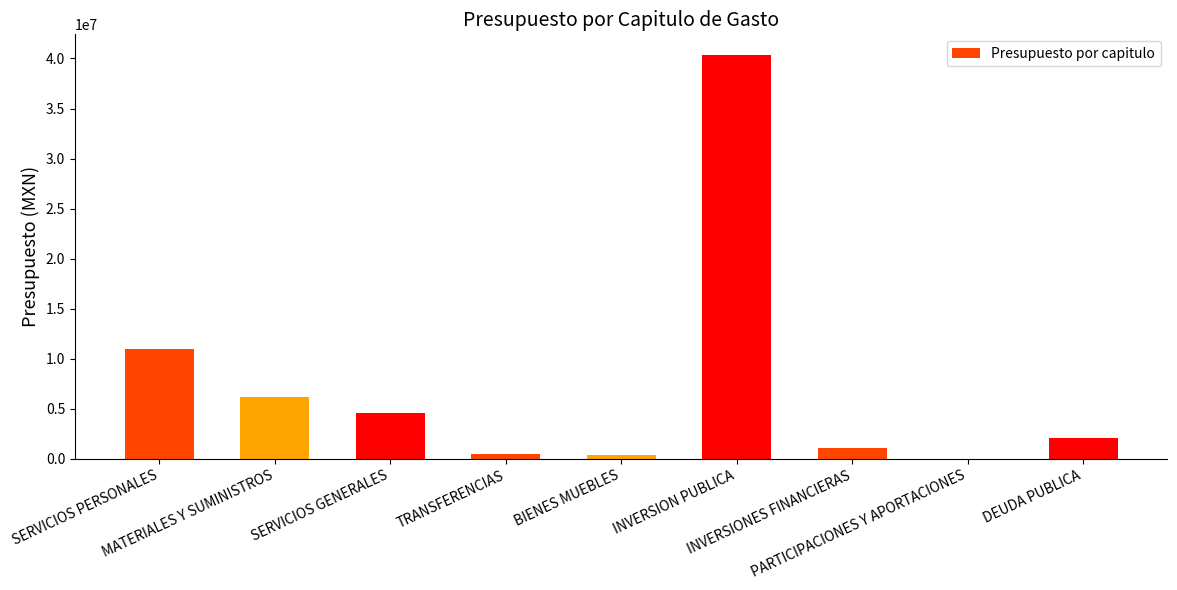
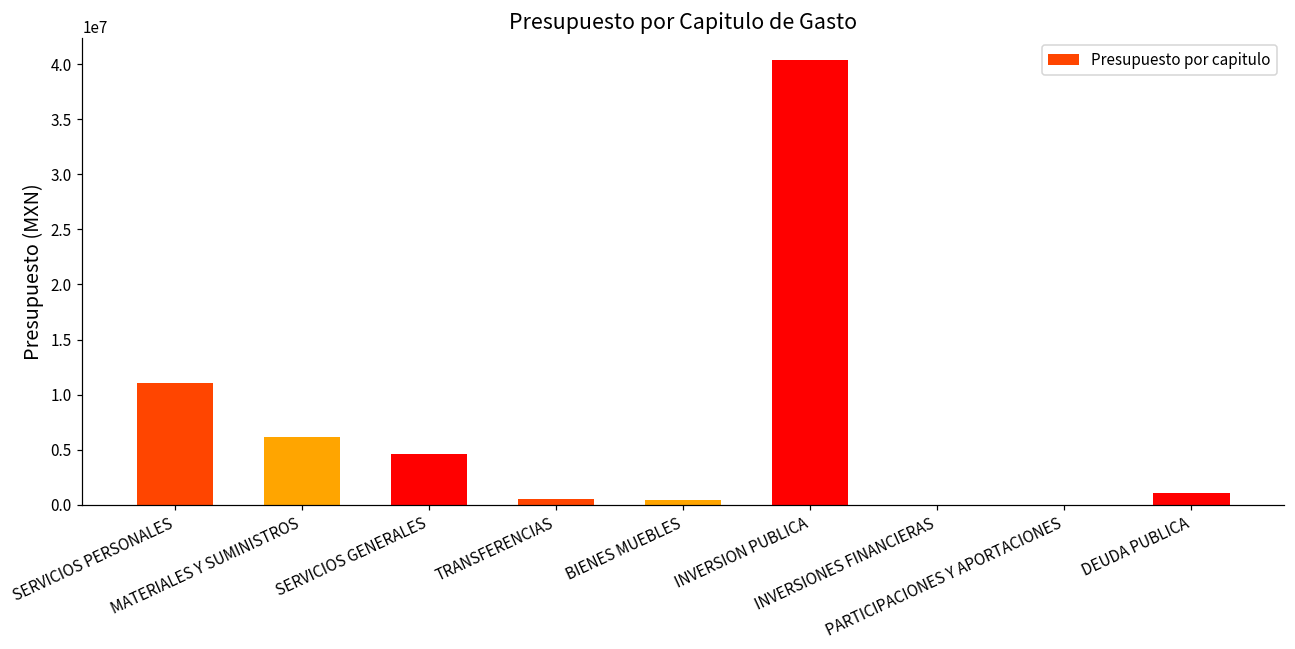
  {
    "SERVICIOS PERSONALES": 11000000,
    "MATERIALES Y SUMINISTROS": 6100000,
    "SERVICIOS GENERALES": 4600000,
    "TRANSFERENCIAS": 500000,
    "BIENES MUEBLES": 400000,
    "INVERSION PUBLICA": 40400000,
-   "INVERSIONES FINANCIERAS": 1100000,
+   "INVERSIONES FINANCIERAS": 0,
    "PARTICIPACIONES Y APORTACIONES": 0,
-   "DEUDA PUBLICA": 2000000
+   "DEUDA PUBLICA": 1000000
  }
